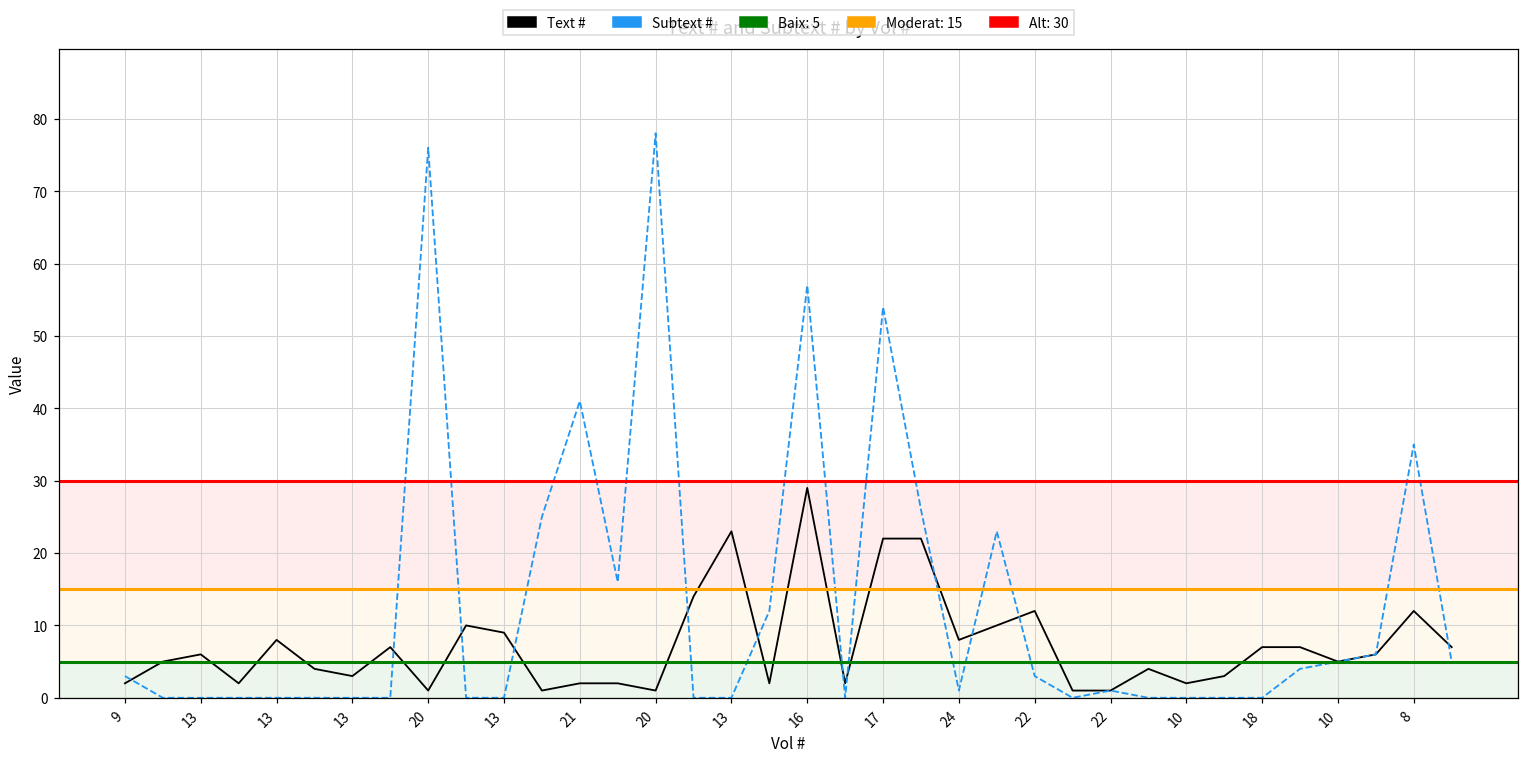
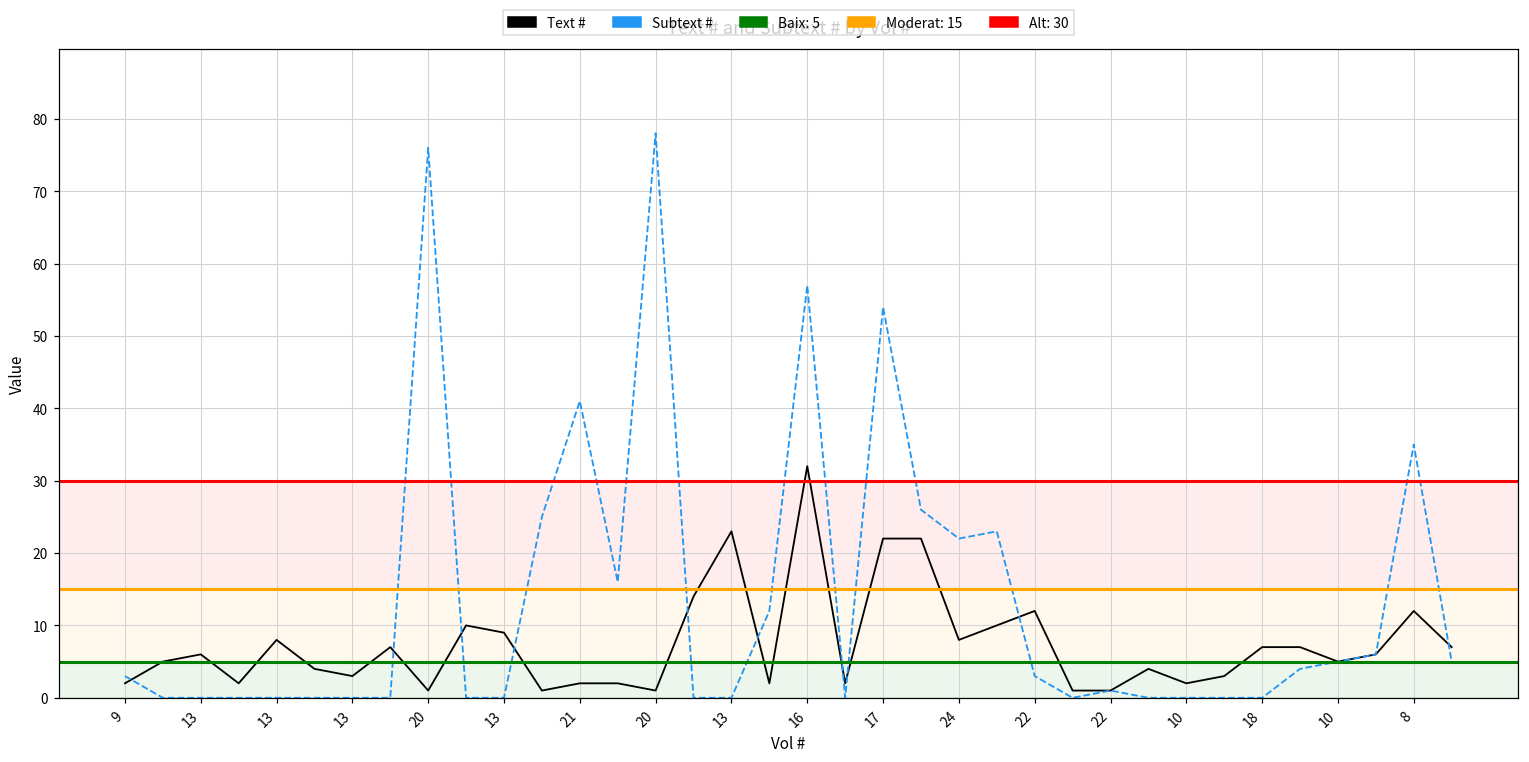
  {
    "Text #": {
-     "16": 29,
+     "16": 32,
      "24": 8,
      "8": 12
    },
    "Subtext #": {
      "16": 57,
-     "24": 1,
+     "24": 22,
      "8": 35
    }
  }
